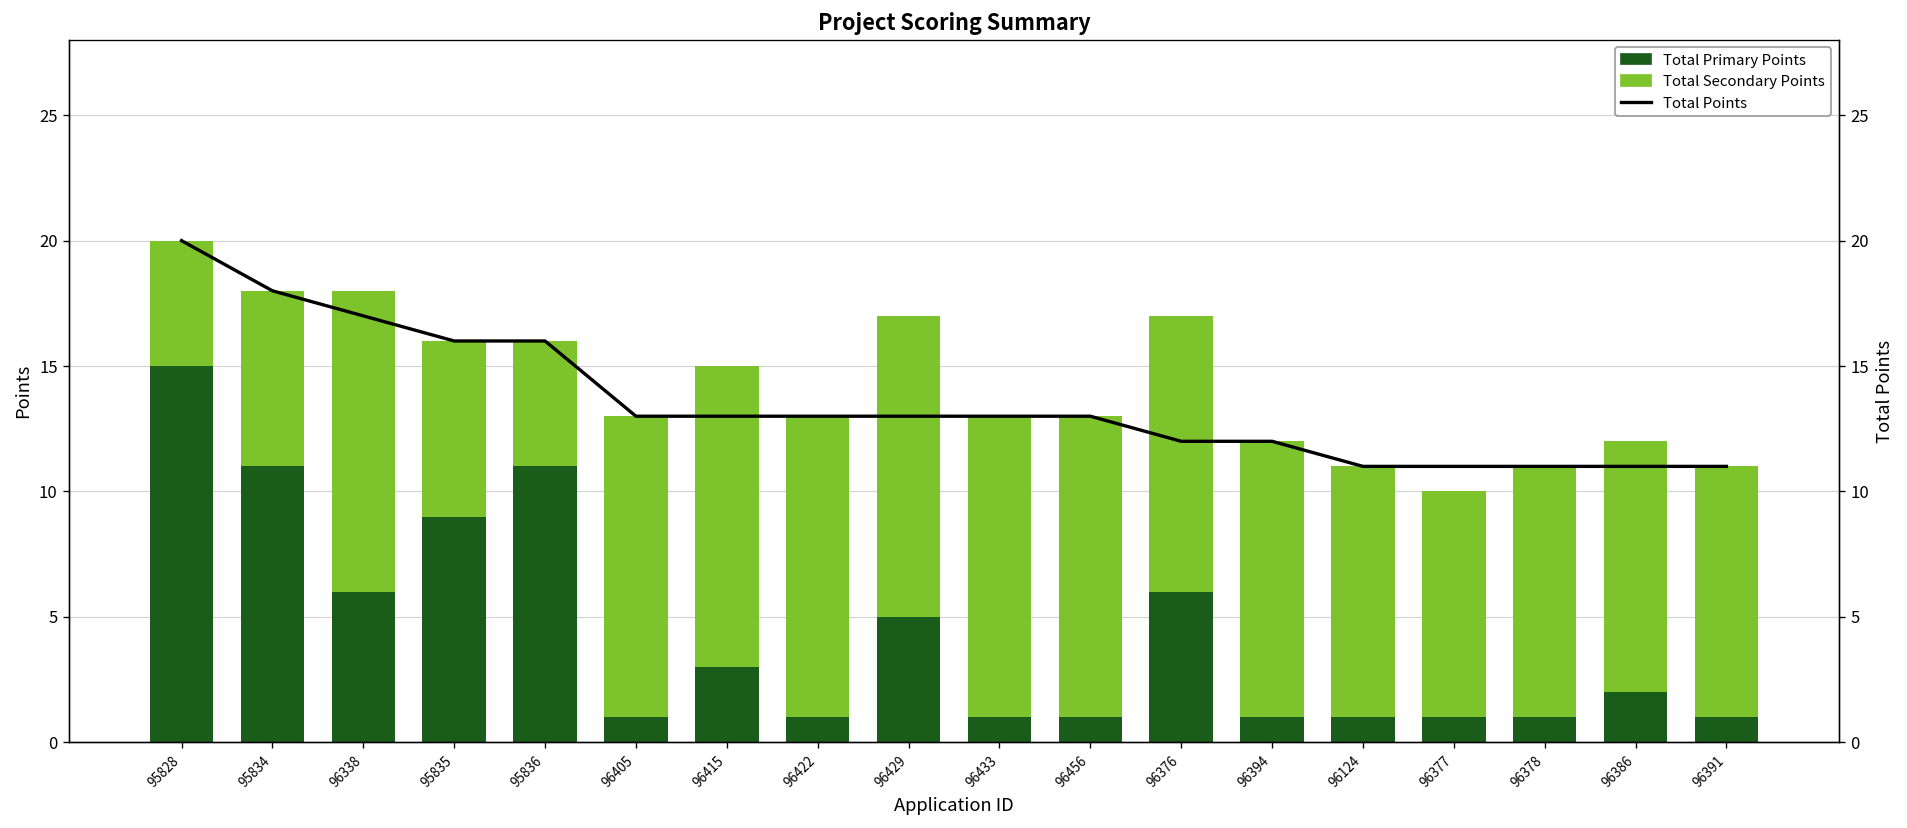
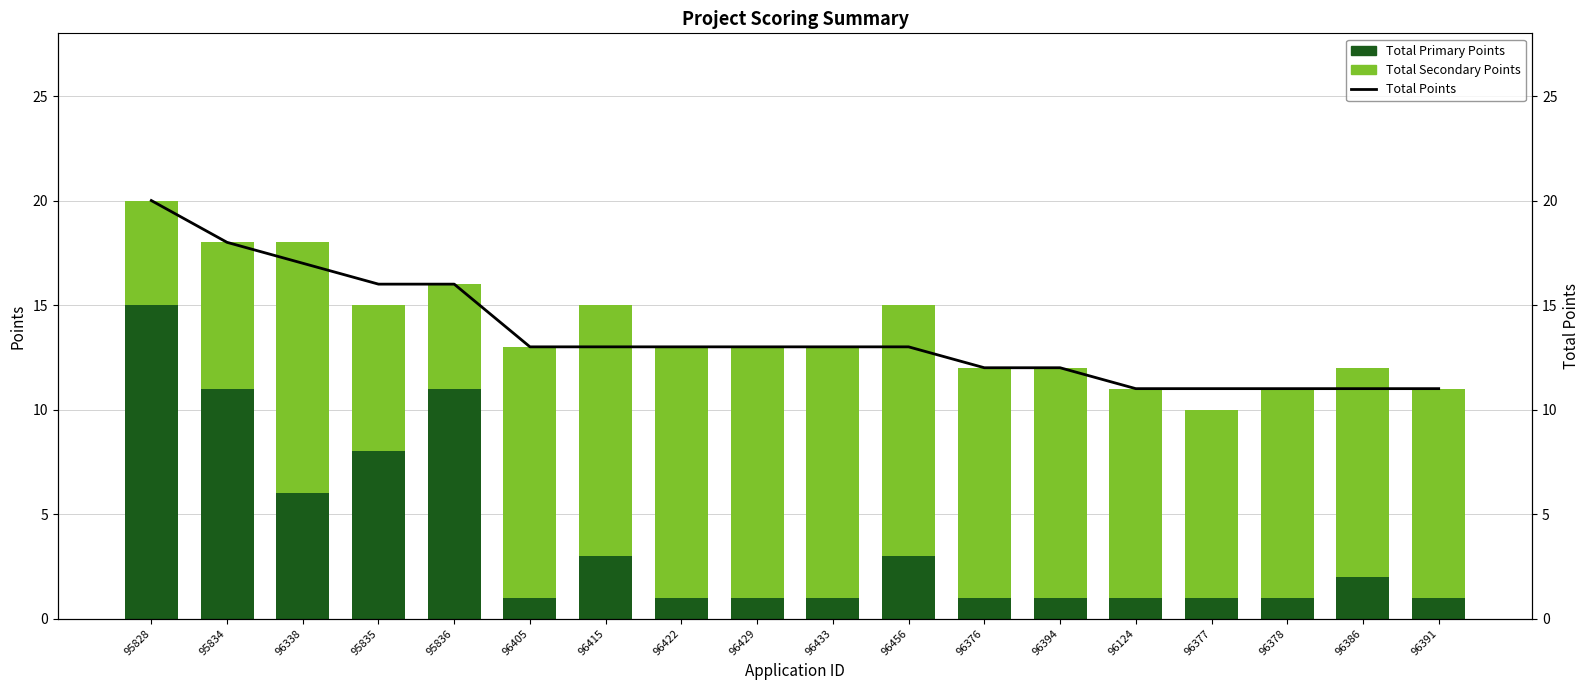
  {
    "Total Primary Points": {
      "95828": 15,
      "95834": 11,
      "96338": 6,
-     "95835": 9,
+     "95835": 8,
      "95836": 11,
      "96405": 1,
      "96415": 3,
      "96422": 1,
-     "96429": 5,
+     "96429": 1,
      "96433": 1,
-     "96456": 1,
-     "96376": 6,
+     "96456": 3,
+     "96376": 1,
      "96394": 1,
      "96124": 1,
      "96377": 1,
      "96378": 1,
      "96386": 2,
      "96391": 1
    },
    "Total Points": {
      "95828": 20.0,
      "95834": 18.0,
      "96338": 17.0,
      "95835": 16.0,
      "95836": 16.0,
      "96405": 13.0,
      "96415": 13.0,
      "96422": 13.0,
      "96429": 13.0,
      "96433": 13.0,
      "96456": 13.0,
      "96376": 12.0,
      "96394": 12.0,
      "96124": 11.0,
      "96377": 11.0,
      "96378": 11.0,
      "96386": 11.0,
      "96391": 11.0
    }
  }
